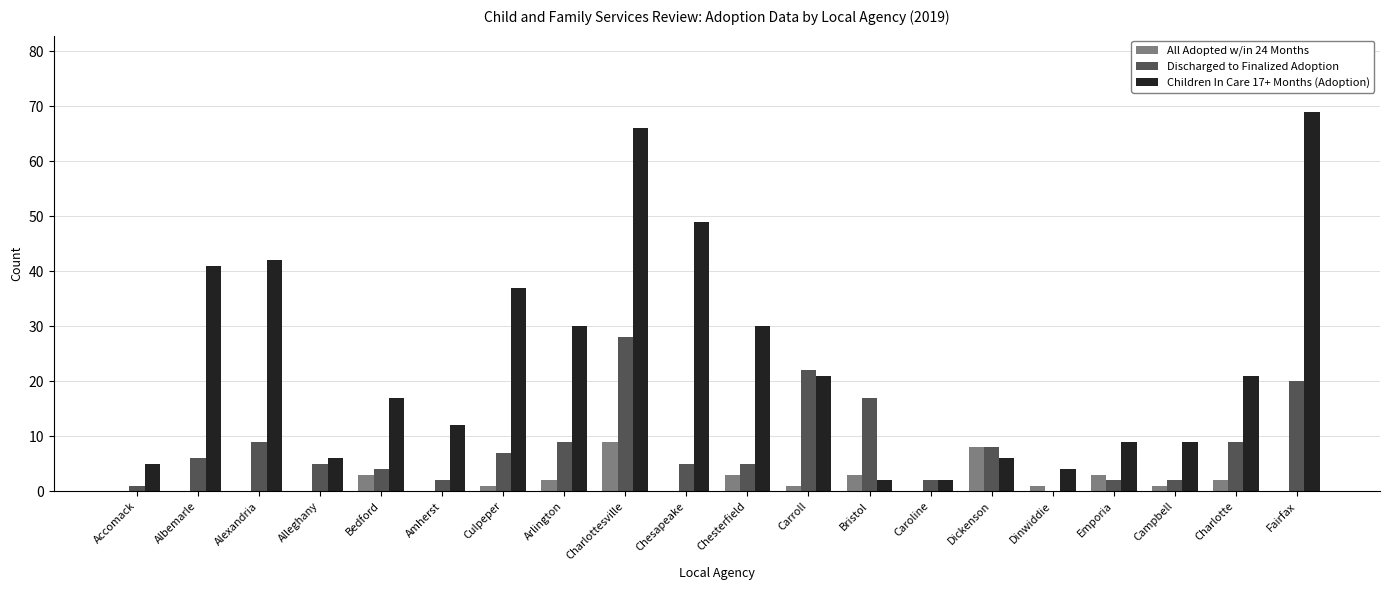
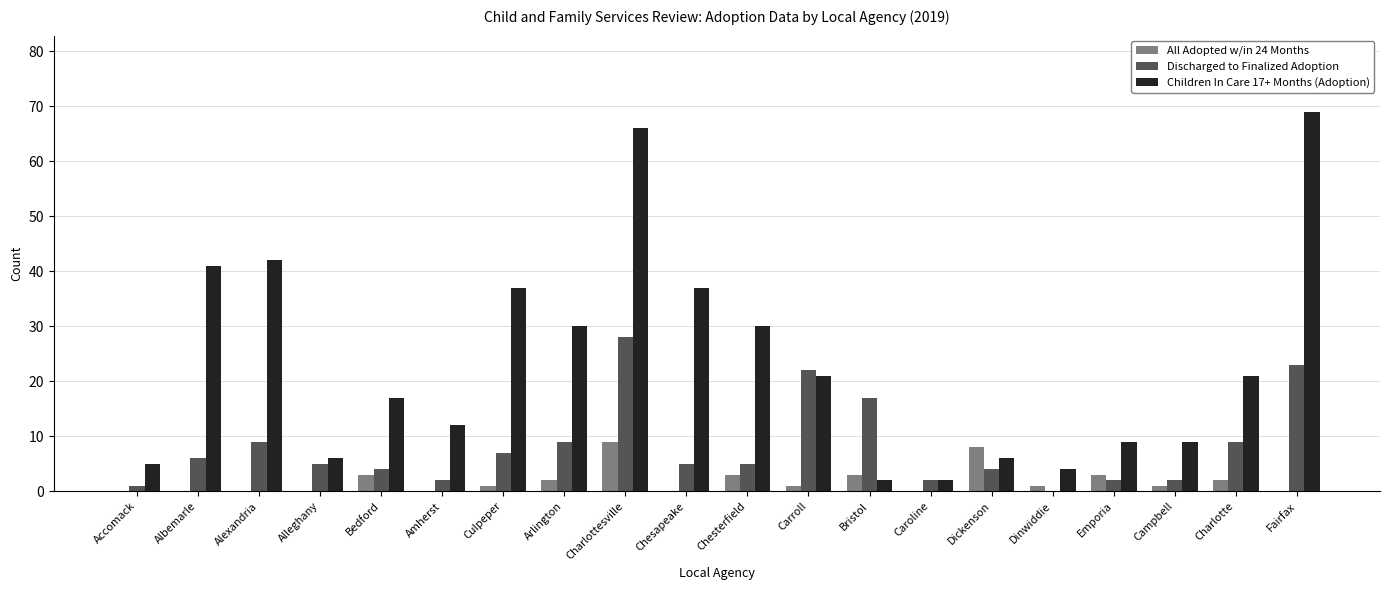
  {
    "All Adopted w/in 24 Months": {
      "Accomack": 0,
      "Albemarle": 0,
      "Alexandria": 0,
      "Alleghany": 0,
      "Bedford": 3,
      "Amherst": 0,
      "Culpeper": 1,
      "Arlington": 2,
      "Charlottesville": 9,
      "Chesapeake": 0,
      "Chesterfield": 3,
      "Carroll": 1,
      "Bristol": 3,
      "Caroline": 0,
      "Dickenson": 8,
      "Dinwiddie": 1,
      "Emporia": 3,
      "Campbell": 1,
      "Charlotte": 2,
      "Fairfax": 0
    },
    "Discharged to Finalized Adoption": {
      "Accomack": 1,
      "Albemarle": 6,
      "Alexandria": 9,
      "Alleghany": 5,
      "Bedford": 4,
      "Amherst": 2,
      "Culpeper": 7,
      "Arlington": 9,
      "Charlottesville": 28,
      "Chesapeake": 5,
      "Chesterfield": 5,
      "Carroll": 22,
      "Bristol": 17,
      "Caroline": 2,
-     "Dickenson": 8,
+     "Dickenson": 4,
      "Dinwiddie": 0,
      "Emporia": 2,
      "Campbell": 2,
      "Charlotte": 9,
-     "Fairfax": 20
+     "Fairfax": 23
    },
    "Children In Care 17+ Months (Adoption)": {
      "Accomack": 5,
      "Albemarle": 41,
      "Alexandria": 42,
      "Alleghany": 6,
      "Bedford": 17,
      "Amherst": 12,
      "Culpeper": 37,
      "Arlington": 30,
      "Charlottesville": 66,
-     "Chesapeake": 49,
+     "Chesapeake": 37,
      "Chesterfield": 30,
      "Carroll": 21,
      "Bristol": 2,
      "Caroline": 2,
      "Dickenson": 6,
      "Dinwiddie": 4,
      "Emporia": 9,
      "Campbell": 9,
      "Charlotte": 21,
      "Fairfax": 69
    }
  }
